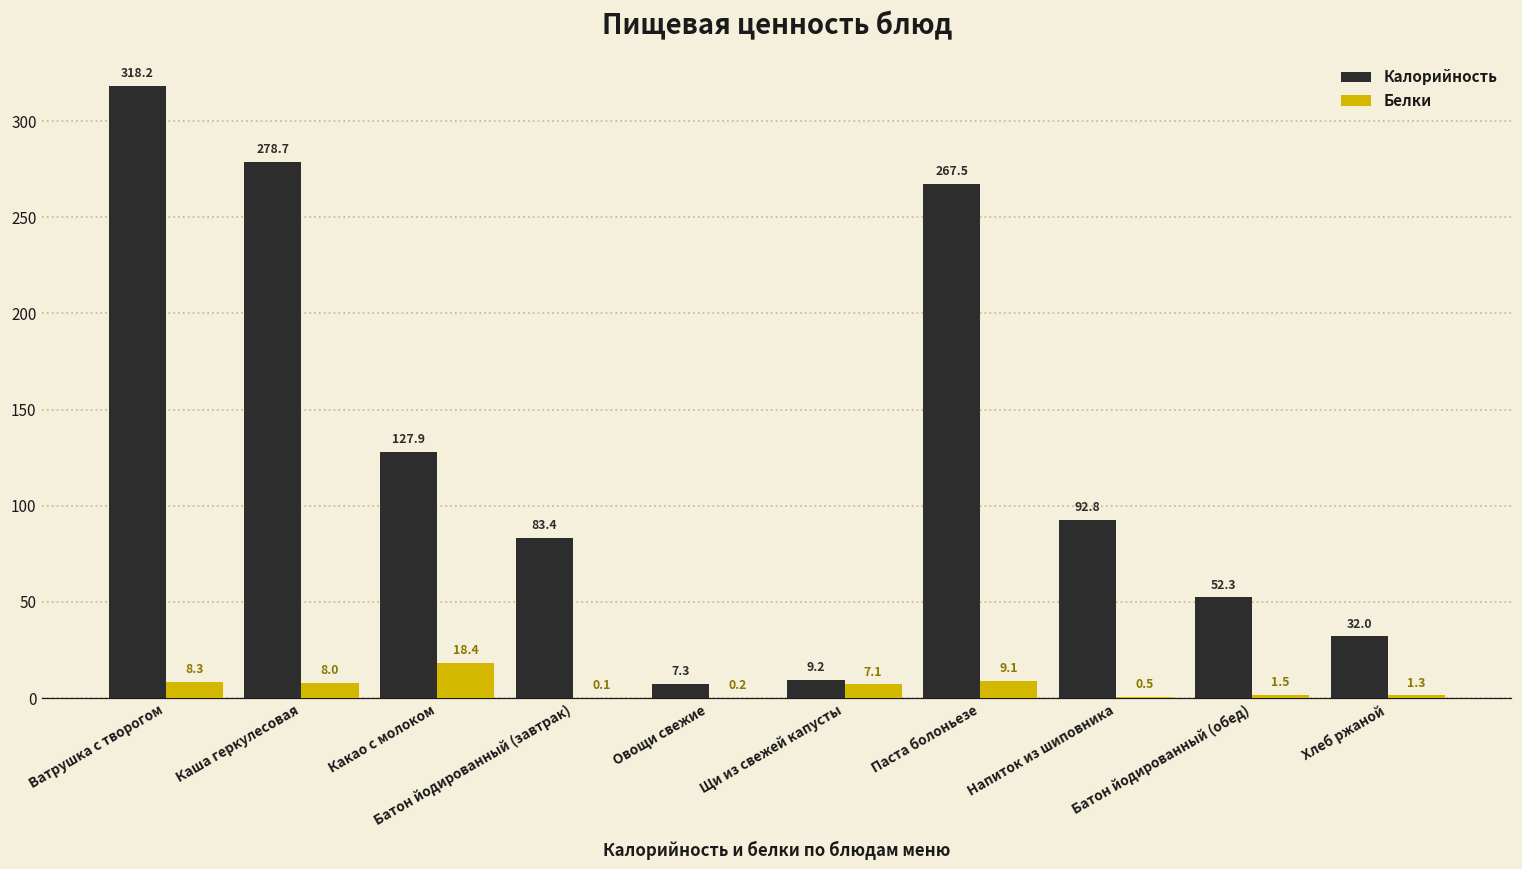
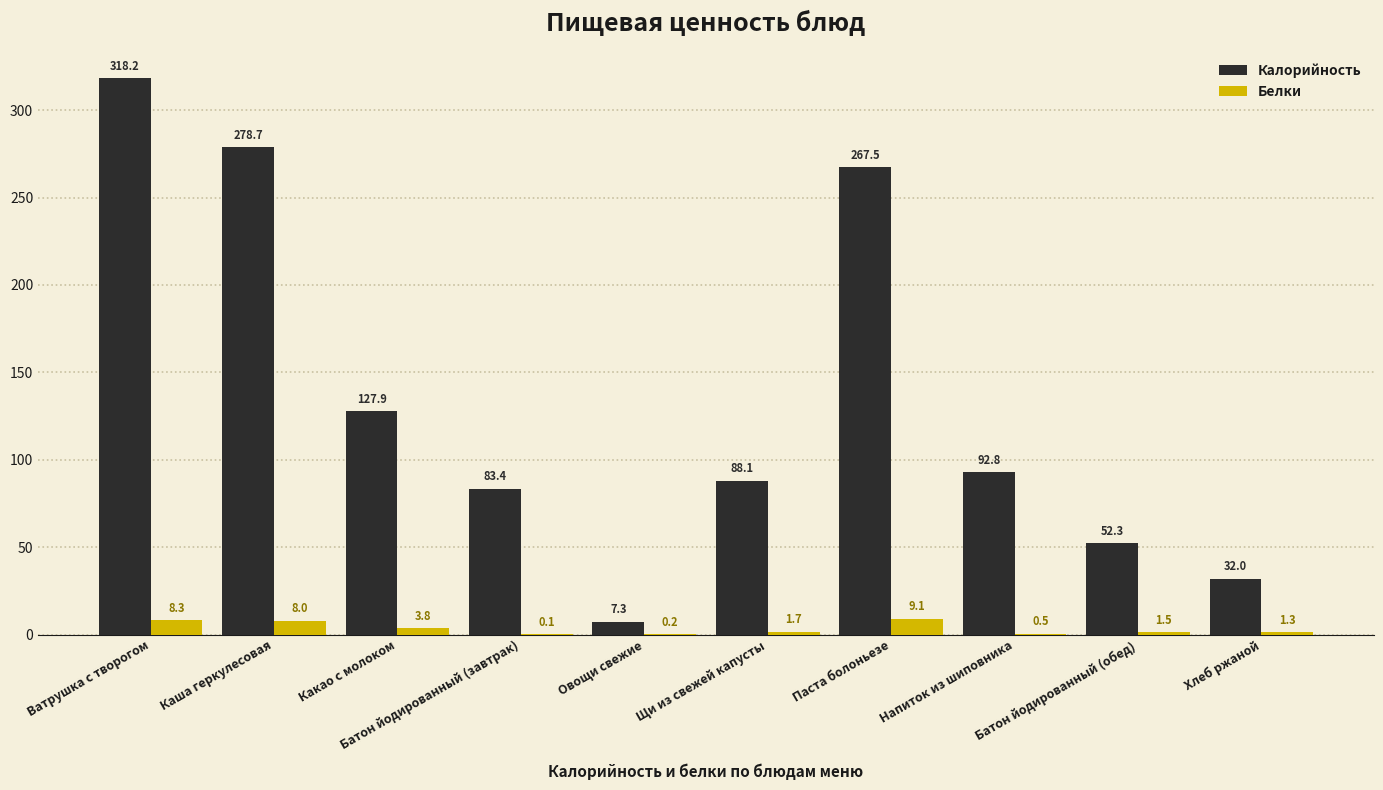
  {
    "Калорийность": {
      "Ватрушка с творогом": 318.2,
      "Каша геркулесовая": 278.7,
      "Какао с молоком": 127.9,
      "Батон йодированный (завтрак)": 83.4,
      "Овощи свежие": 7.3,
-     "Щи из свежей капусты": 9.2,
+     "Щи из свежей капусты": 88.1,
      "Паста болоньезе": 267.5,
      "Напиток из шиповника": 92.8,
      "Батон йодированный (обед)": 52.3,
      "Хлеб ржаной": 32.0
    },
    "Белки": {
      "Ватрушка с творогом": 8.3,
      "Каша геркулесовая": 8.0,
-     "Какао с молоком": 18.4,
+     "Какао с молоком": 3.8,
      "Батон йодированный (завтрак)": 0.1,
      "Овощи свежие": 0.2,
-     "Щи из свежей капусты": 7.1,
+     "Щи из свежей капусты": 1.7,
      "Паста болоньезе": 9.1,
      "Напиток из шиповника": 0.5,
      "Батон йодированный (обед)": 1.5,
      "Хлеб ржаной": 1.3
    }
  }
